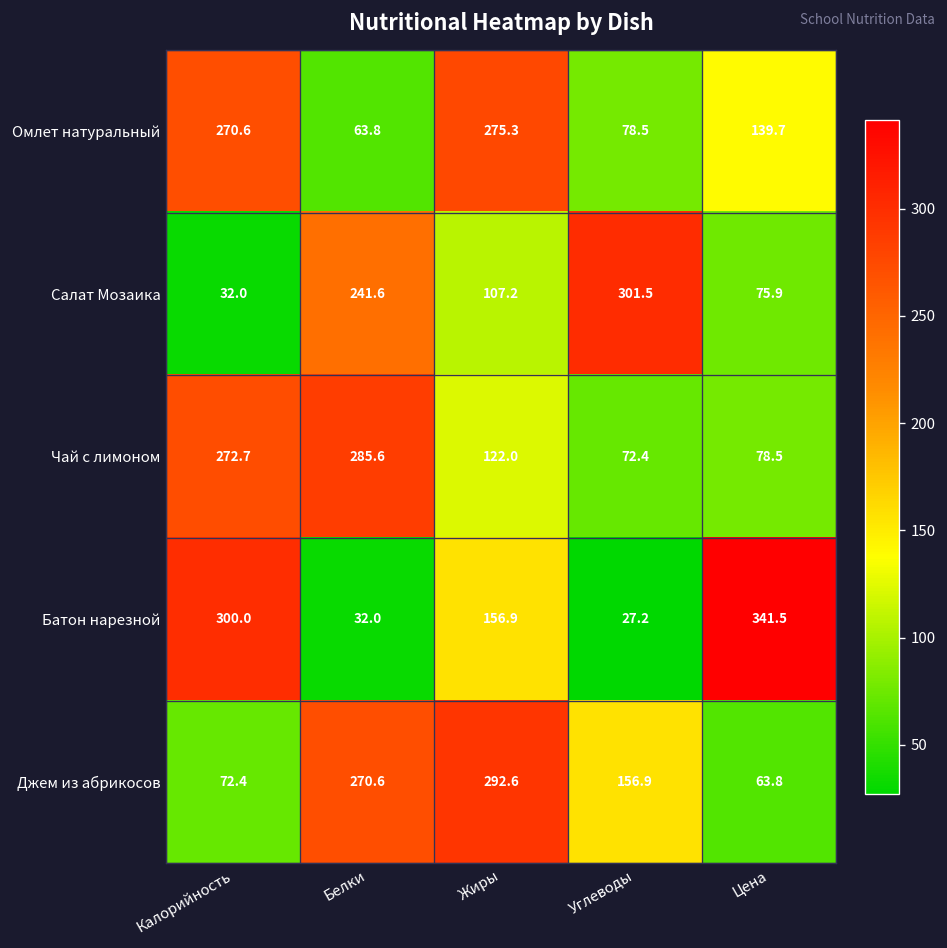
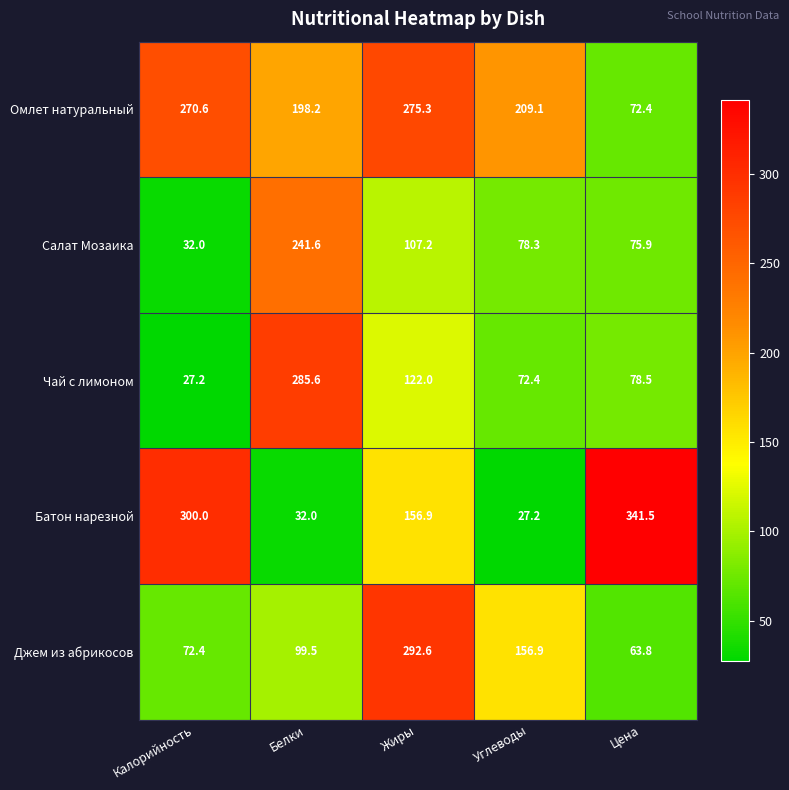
  {
    "Омлет натуральный": {
      "Калорийность": 270.6,
-     "Белки": 63.8,
+     "Белки": 198.2,
      "Жиры": 275.3,
-     "Углеводы": 78.5,
-     "Цена": 139.7
+     "Углеводы": 209.1,
+     "Цена": 72.4
    },
    "Салат Мозаика": {
      "Калорийность": 32.0,
      "Белки": 241.6,
      "Жиры": 107.2,
-     "Углеводы": 301.5,
+     "Углеводы": 78.3,
      "Цена": 75.9
    },
    "Чай с лимоном": {
-     "Калорийность": 272.7,
+     "Калорийность": 27.2,
      "Белки": 285.6,
      "Жиры": 122.0,
      "Углеводы": 72.4,
      "Цена": 78.5
    },
    "Батон нарезной": {
      "Калорийность": 300.0,
      "Белки": 32.0,
      "Жиры": 156.9,
      "Углеводы": 27.2,
      "Цена": 341.5
    },
    "Джем из абрикосов": {
      "Калорийность": 72.4,
-     "Белки": 270.6,
+     "Белки": 99.5,
      "Жиры": 292.6,
      "Углеводы": 156.9,
      "Цена": 63.8
    }
  }
